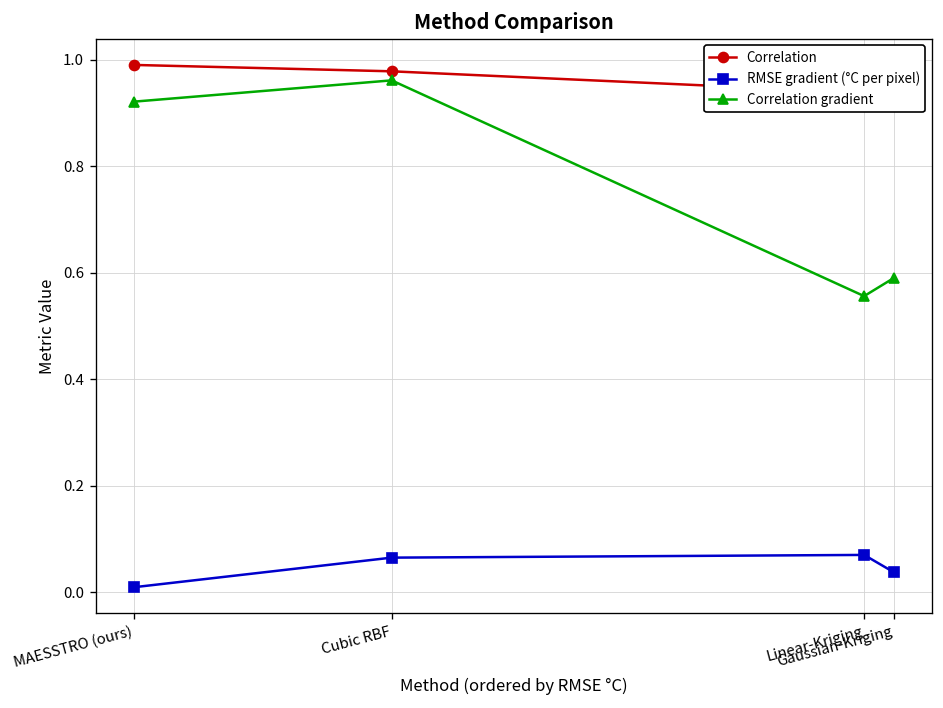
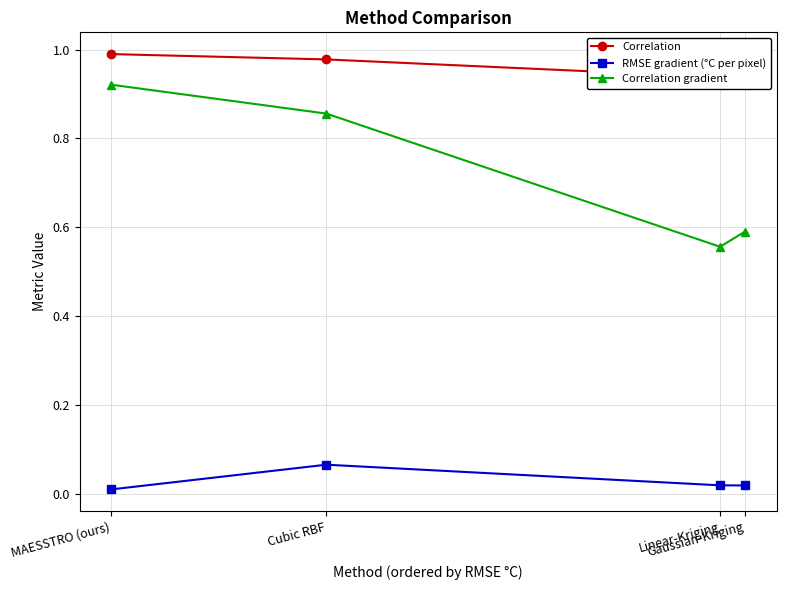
  {
    "Correlation": {
      "MAESSTRO (ours)": 0.99,
      "Cubic RBF": 0.98
    },
    "RMSE gradient (°C per pixel)": {
      "MAESSTRO (ours)": 0.01,
      "Cubic RBF": 0.07,
-     "Linear-Kriging": 0.07,
-     "Gaussian-Kriging": 0.04
+     "Linear-Kriging": 0.02,
+     "Gaussian-Kriging": 0.02
    },
    "Correlation gradient": {
      "MAESSTRO (ours)": 0.92,
-     "Cubic RBF": 0.96,
+     "Cubic RBF": 0.86,
      "Linear-Kriging": 0.56,
      "Gaussian-Kriging": 0.59
    }
  }
